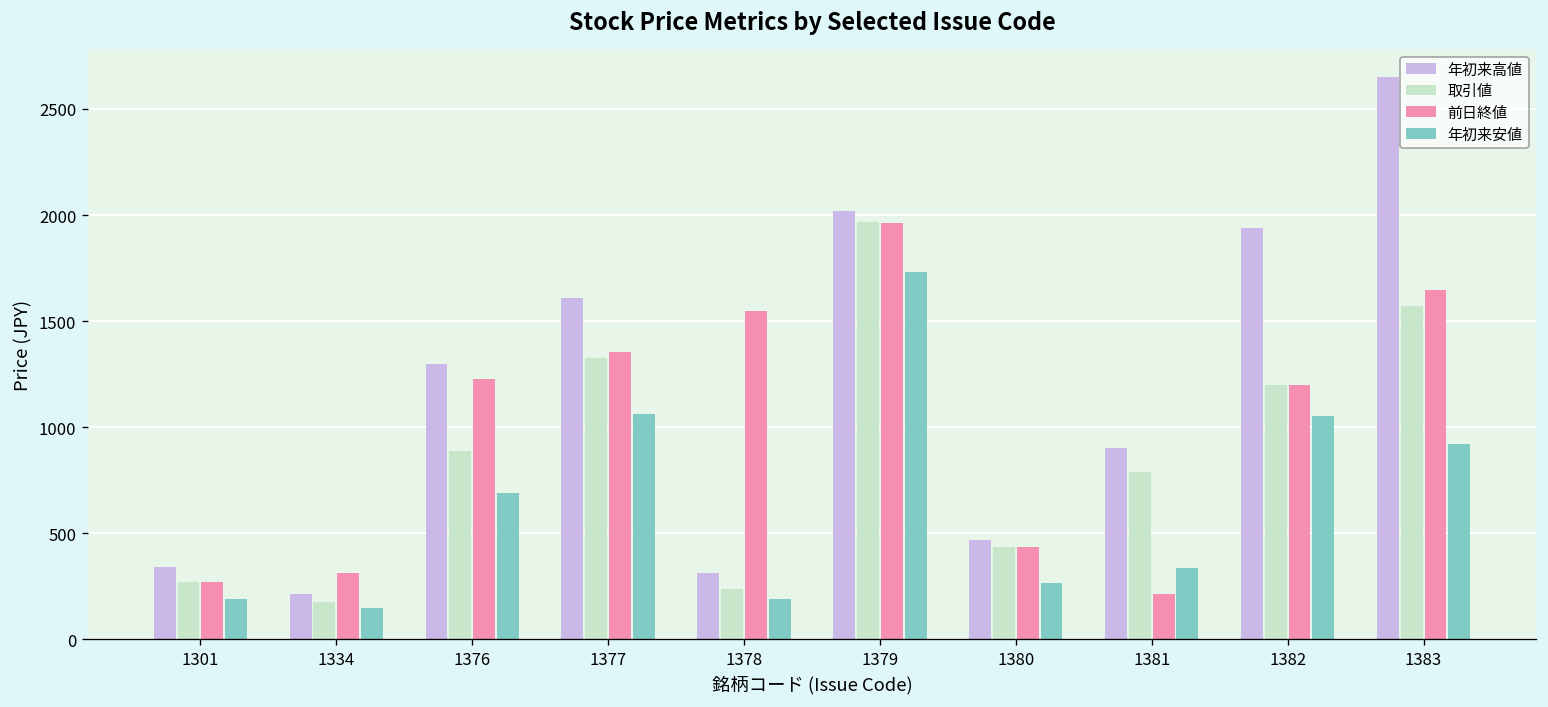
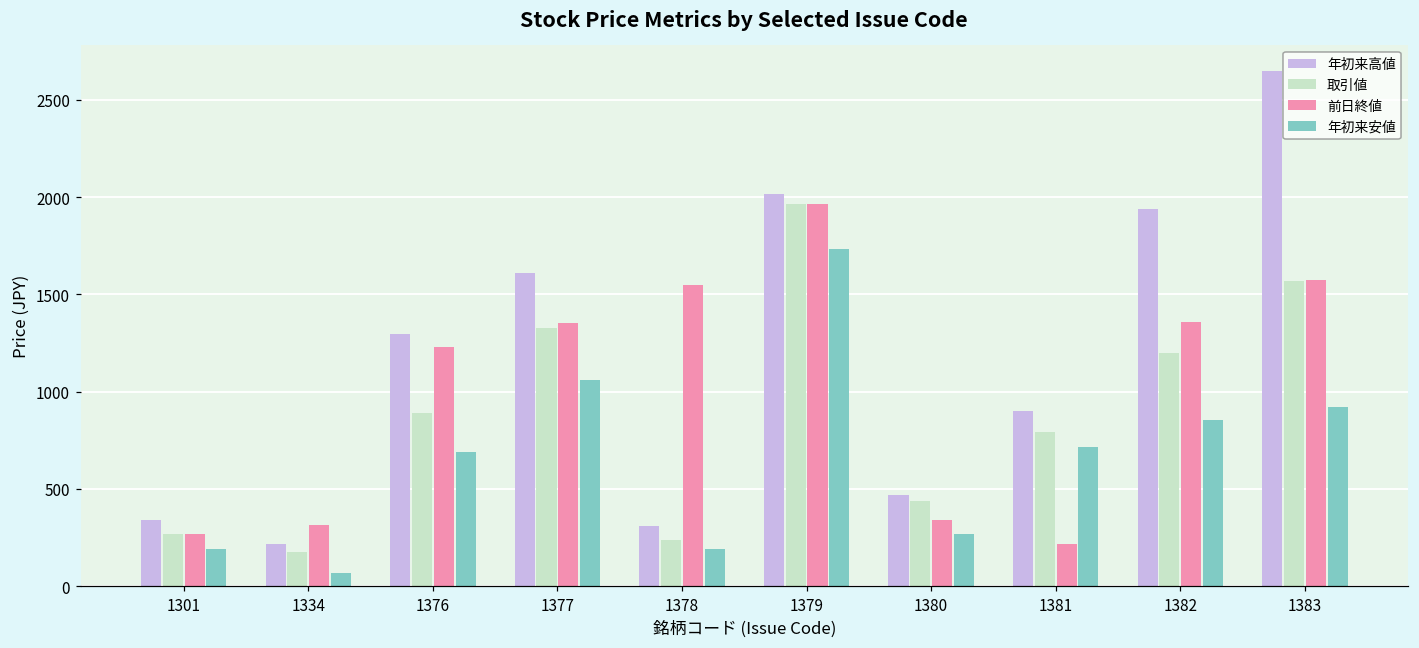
  {
    "前日終値": {
      "1301": 270,
      "1334": 310,
      "1376": 1230,
      "1377": 1350,
      "1378": 1550,
      "1379": 1960,
-     "1380": 440,
+     "1380": 340,
      "1381": 210,
-     "1382": 1200,
-     "1383": 1650
+     "1382": 1360,
+     "1383": 1570
    },
    "年初来安値": {
      "1301": 190,
-     "1334": 150,
+     "1334": 70,
      "1376": 690,
      "1377": 1060,
      "1378": 190,
      "1379": 1730,
      "1380": 270,
-     "1381": 340,
-     "1382": 1050,
+     "1381": 720,
+     "1382": 860,
      "1383": 920
    }
  }
